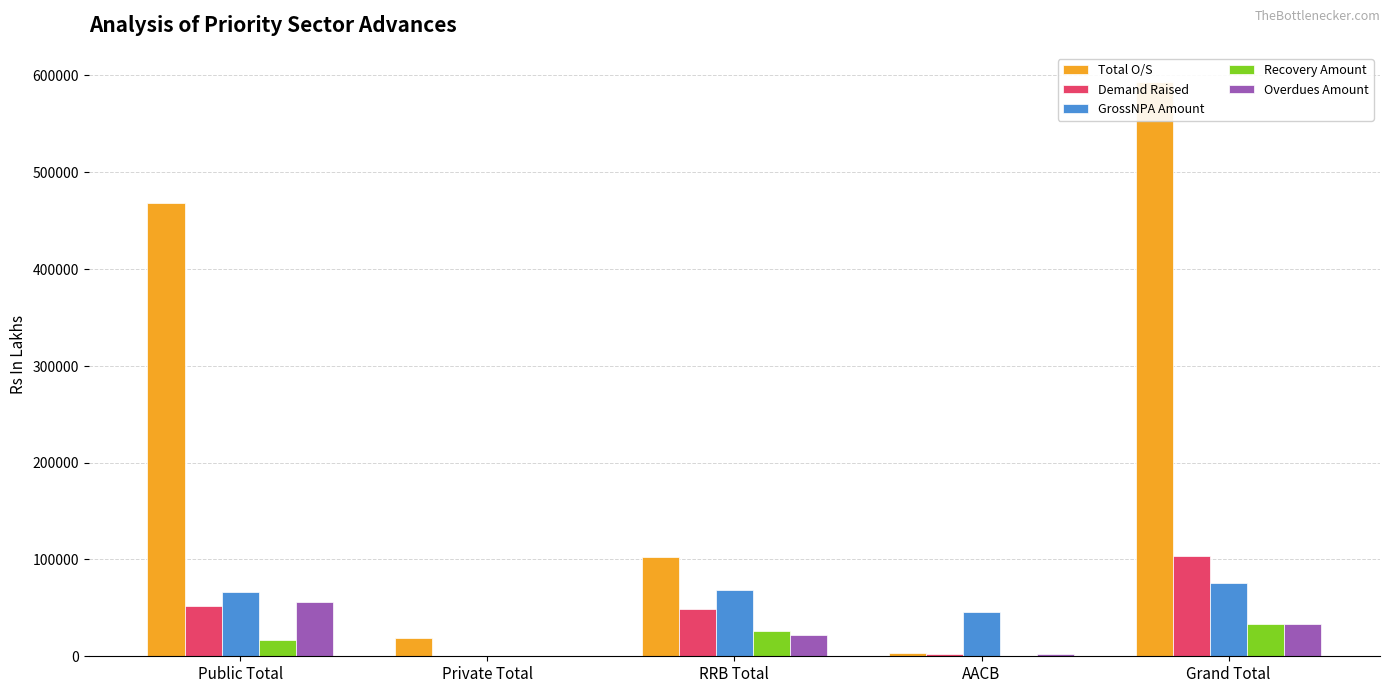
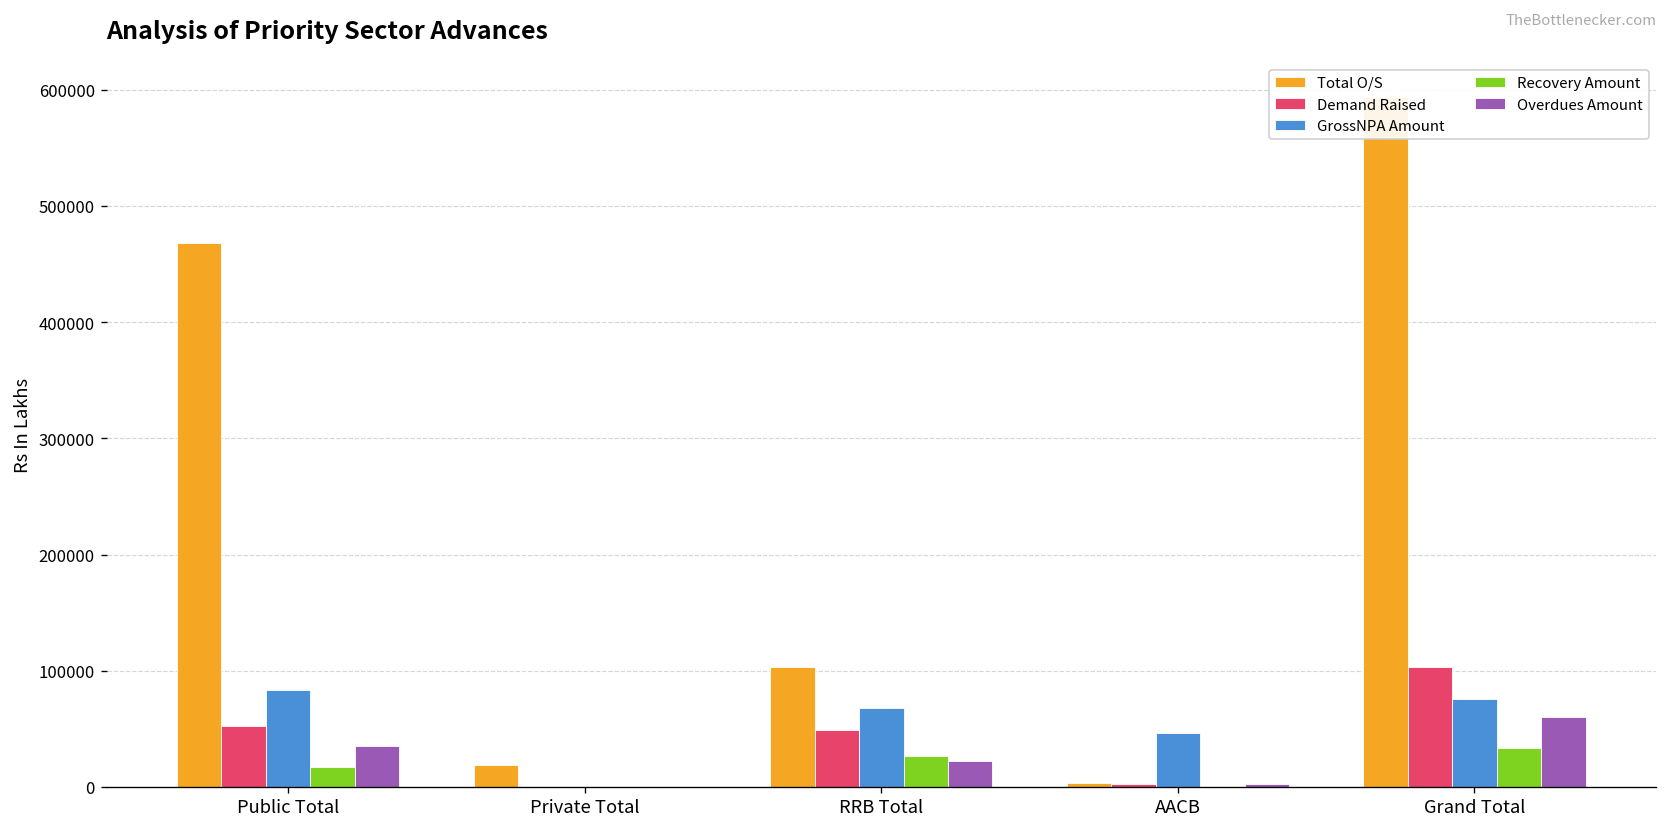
  {
    "Total O/S": {
      "Public Total": 470000,
      "Private Total": 20000,
      "RRB Total": 100000,
      "AACB": 0
    },
    "Demand Raised": {
      "Public Total": 50000,
      "RRB Total": 50000,
      "AACB": 0,
      "Grand Total": 100000
    },
    "GrossNPA Amount": {
-     "Public Total": 70000,
+     "Public Total": 80000,
      "RRB Total": 70000,
      "AACB": 50000,
      "Grand Total": 80000
    },
    "Recovery Amount": {
      "Public Total": 20000,
      "RRB Total": 30000,
      "Grand Total": 30000
    },
    "Overdues Amount": {
-     "Public Total": 60000,
+     "Public Total": 40000,
      "RRB Total": 20000,
      "AACB": 0,
-     "Grand Total": 30000
+     "Grand Total": 60000
    }
  }
